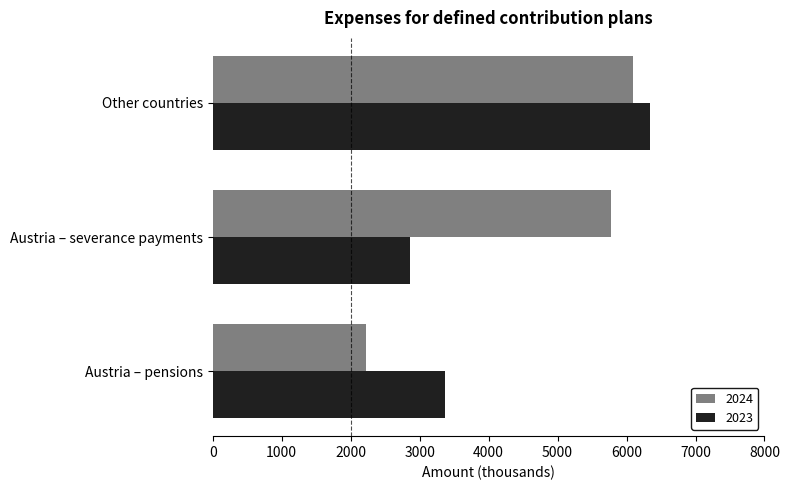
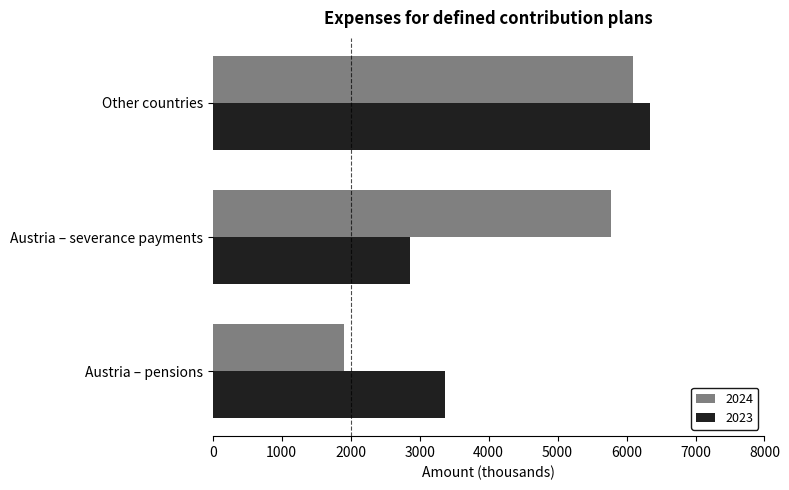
  {
    "2024": {
      "Other countries": 6100,
      "Austria – severance payments": 5800,
-     "Austria – pensions": 2200
+     "Austria – pensions": 1900
    },
    "2023": {
      "Other countries": 6300,
      "Austria – severance payments": 2900,
      "Austria – pensions": 3400
    }
  }
